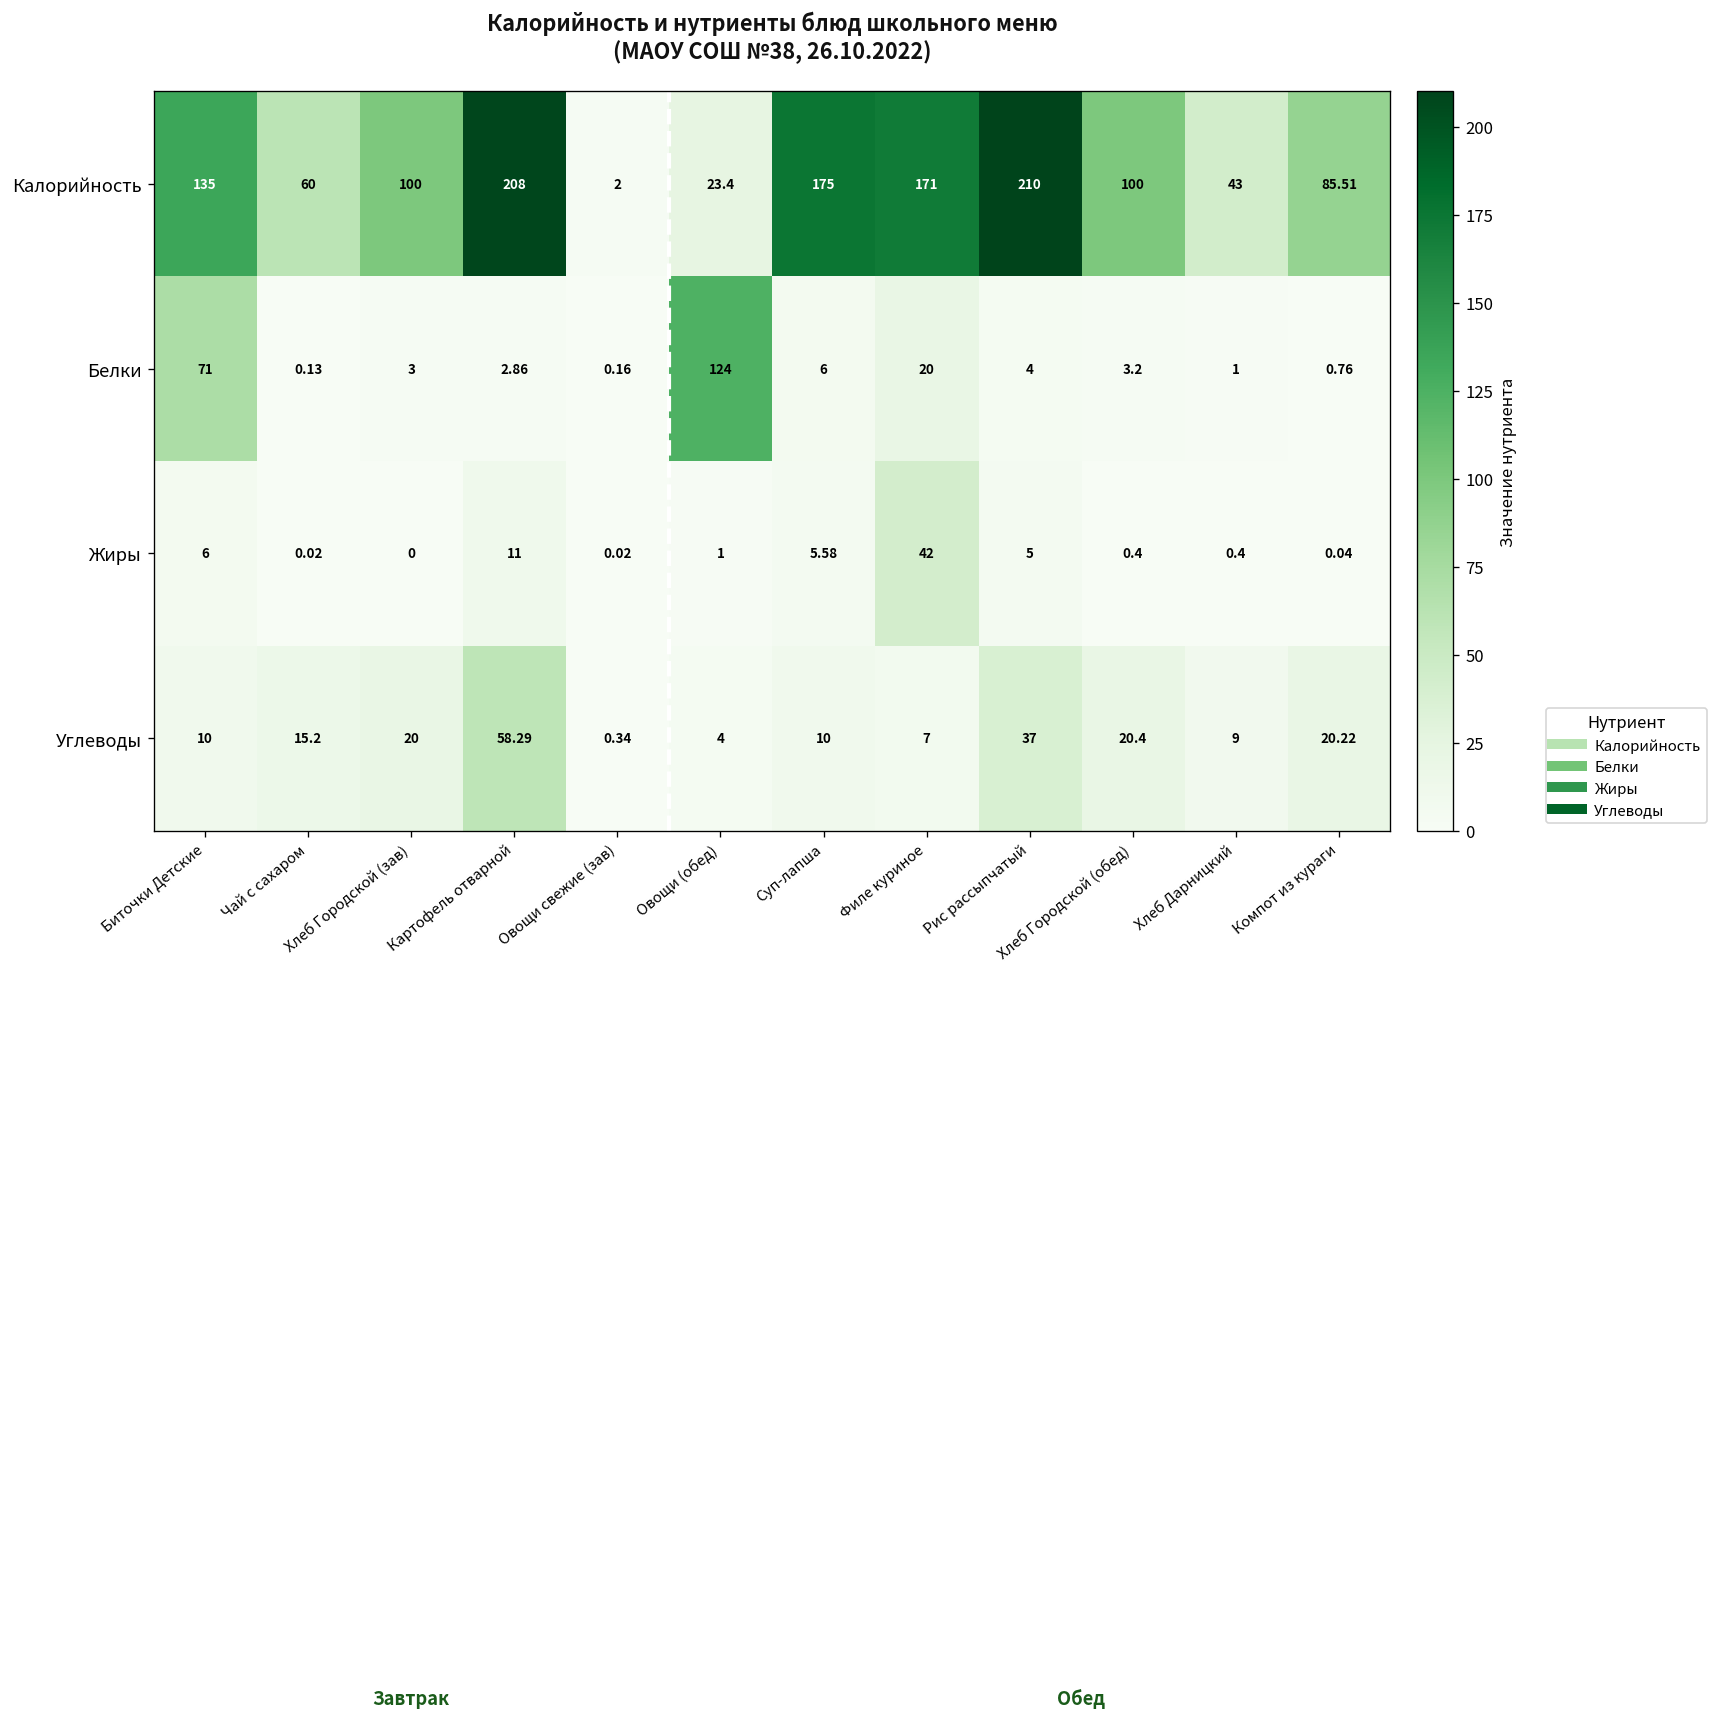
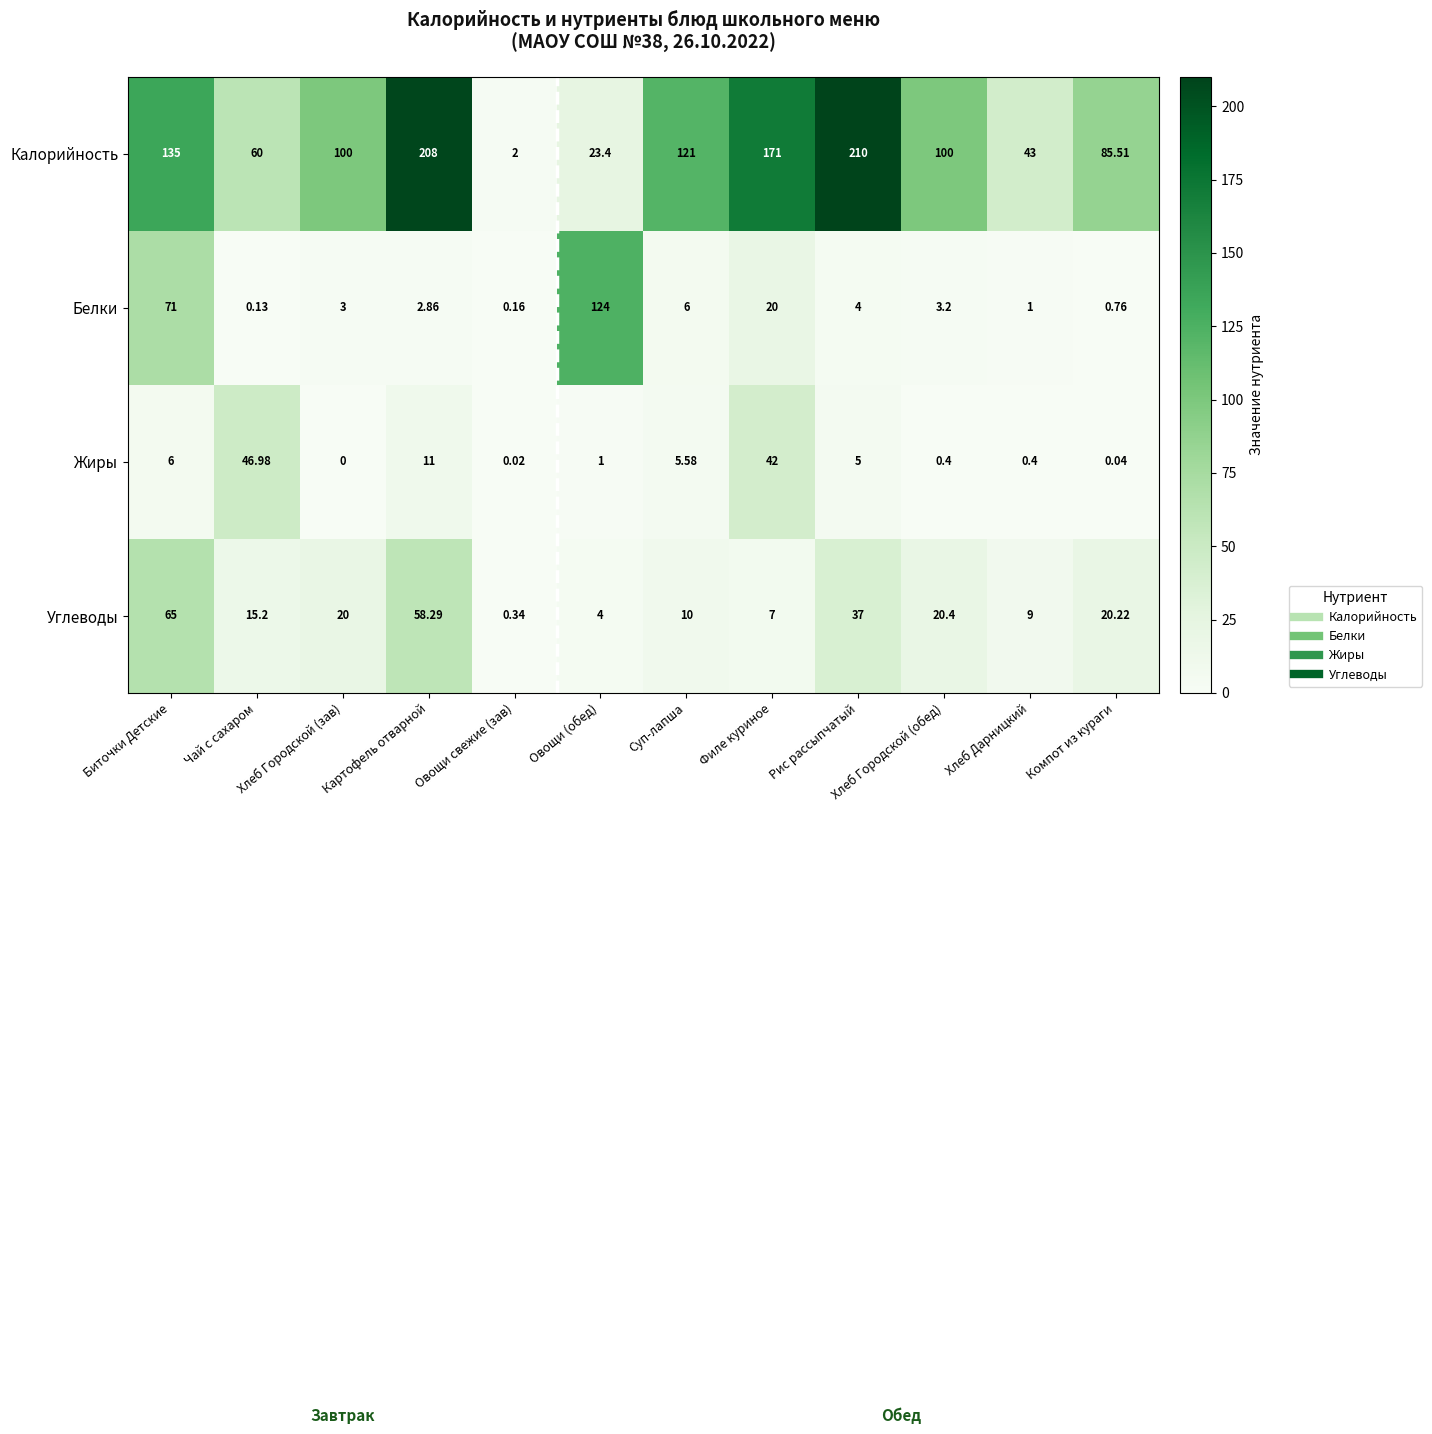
  {
    "Калорийность": {
      "Биточки Детские": 135,
      "Чай с сахаром": 60,
      "Хлеб Городской (зав)": 100,
      "Картофель отварной": 208,
      "Овощи свежие (зав)": 2,
      "Овощи (обед)": 23.4,
-     "Суп-лапша": 175,
+     "Суп-лапша": 121,
      "Филе куриное": 171,
      "Рис рассыпчатый": 210,
      "Хлеб Городской (обед)": 100,
      "Хлеб Дарницкий": 43,
      "Компот из кураги": 85.51
    },
    "Белки": {
      "Биточки Детские": 71,
      "Чай с сахаром": 0.13,
      "Хлеб Городской (зав)": 3,
      "Картофель отварной": 2.86,
      "Овощи свежие (зав)": 0.16,
      "Овощи (обед)": 124,
      "Суп-лапша": 6,
      "Филе куриное": 20,
      "Рис рассыпчатый": 4,
      "Хлеб Городской (обед)": 3.2,
      "Хлеб Дарницкий": 1,
      "Компот из кураги": 0.76
    },
    "Жиры": {
      "Биточки Детские": 6,
-     "Чай с сахаром": 0.02,
+     "Чай с сахаром": 46.98,
      "Хлеб Городской (зав)": 0,
      "Картофель отварной": 11,
      "Овощи свежие (зав)": 0.02,
      "Овощи (обед)": 1,
      "Суп-лапша": 5.58,
      "Филе куриное": 42,
      "Рис рассыпчатый": 5,
      "Хлеб Городской (обед)": 0.4,
      "Хлеб Дарницкий": 0.4,
      "Компот из кураги": 0.04
    },
    "Углеводы": {
-     "Биточки Детские": 10,
+     "Биточки Детские": 65,
      "Чай с сахаром": 15.2,
      "Хлеб Городской (зав)": 20,
      "Картофель отварной": 58.29,
      "Овощи свежие (зав)": 0.34,
      "Овощи (обед)": 4,
      "Суп-лапша": 10,
      "Филе куриное": 7,
      "Рис рассыпчатый": 37,
      "Хлеб Городской (обед)": 20.4,
      "Хлеб Дарницкий": 9,
      "Компот из кураги": 20.22
    }
  }
